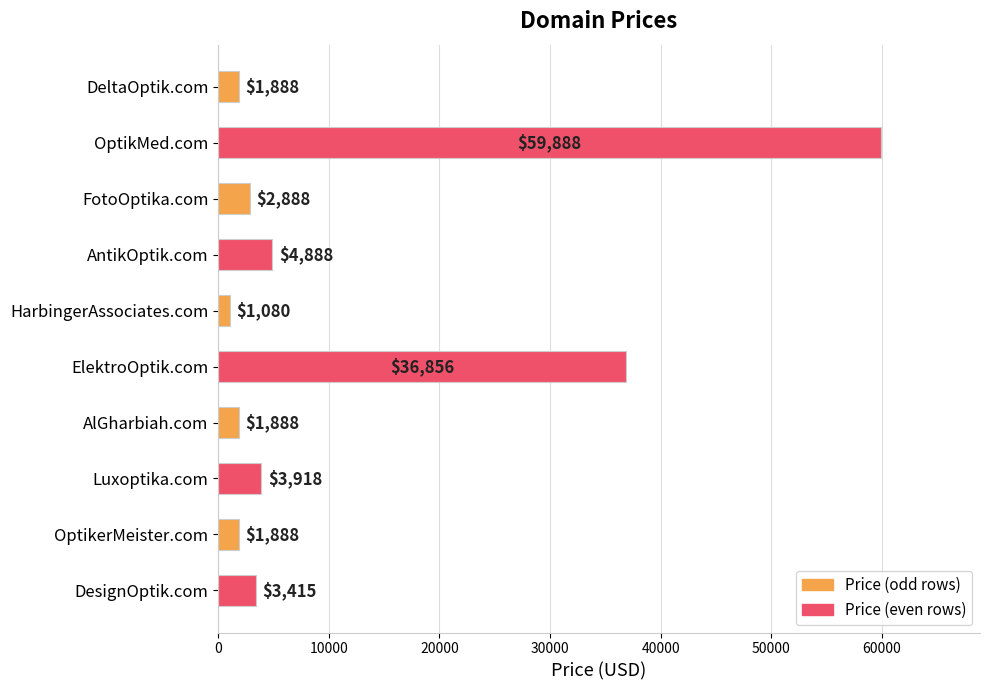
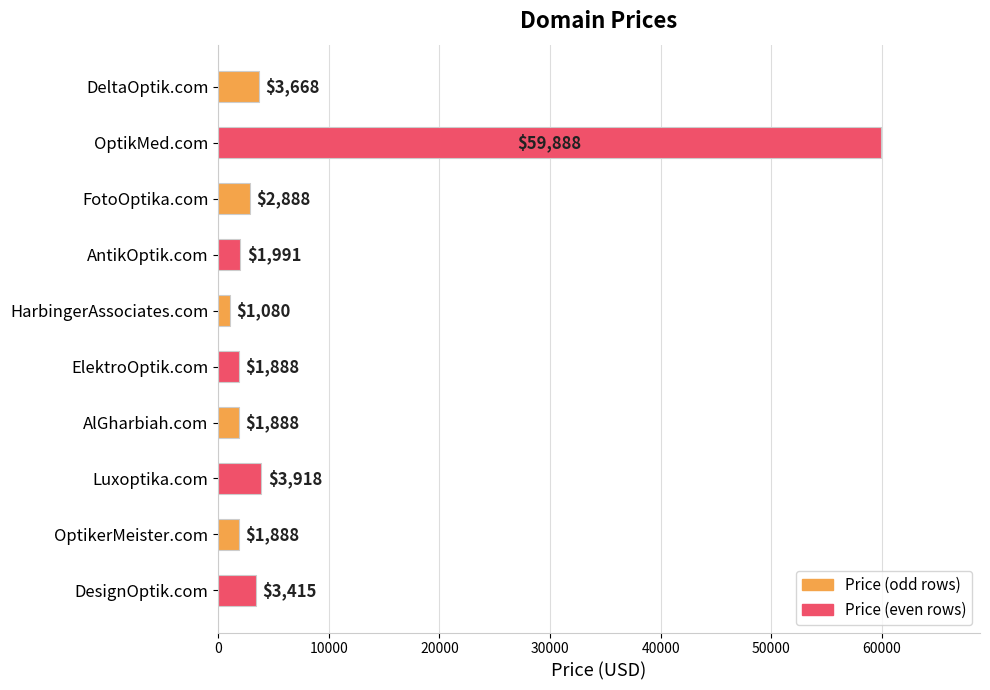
  {
-   "DeltaOptik.com": "$1,888",
+   "DeltaOptik.com": "$3,668",
    "OptikMed.com": "$59,888",
    "FotoOptika.com": "$2,888",
-   "AntikOptik.com": "$4,888",
+   "AntikOptik.com": "$1,991",
    "HarbingerAssociates.com": "$1,080",
-   "ElektroOptik.com": "$36,856",
+   "ElektroOptik.com": "$1,888",
    "AlGharbiah.com": "$1,888",
    "Luxoptika.com": "$3,918",
    "OptikerMeister.com": "$1,888",
    "DesignOptik.com": "$3,415"
  }
